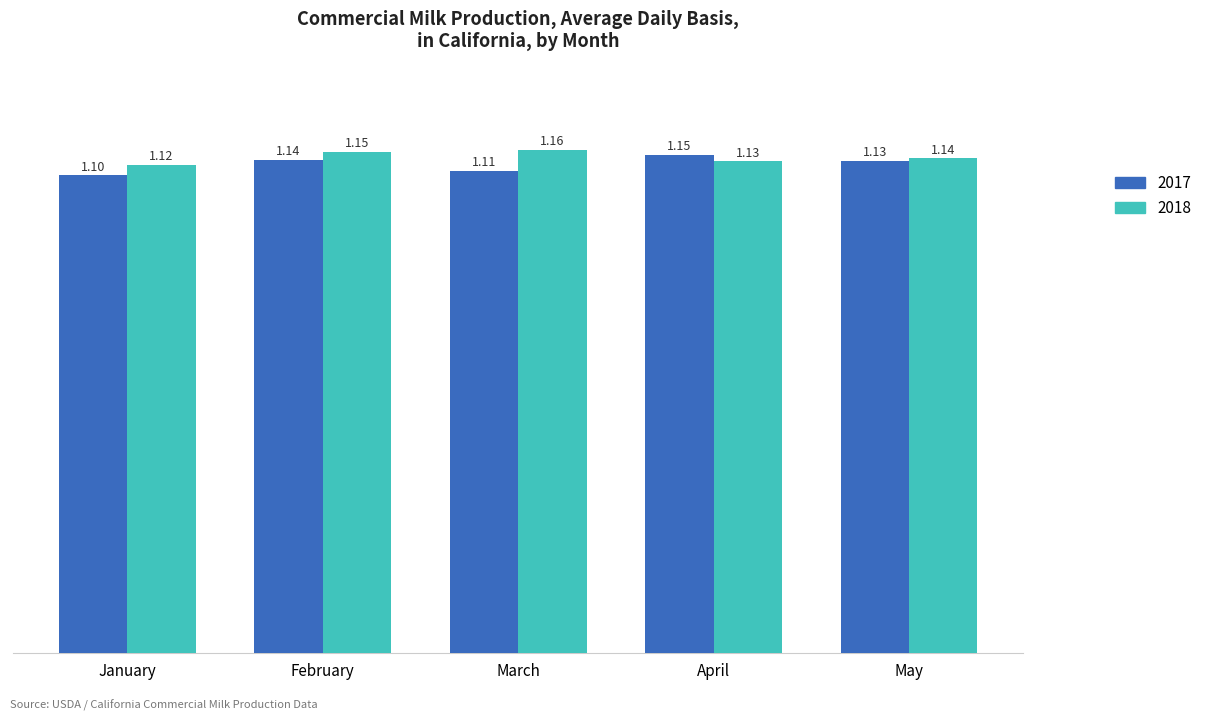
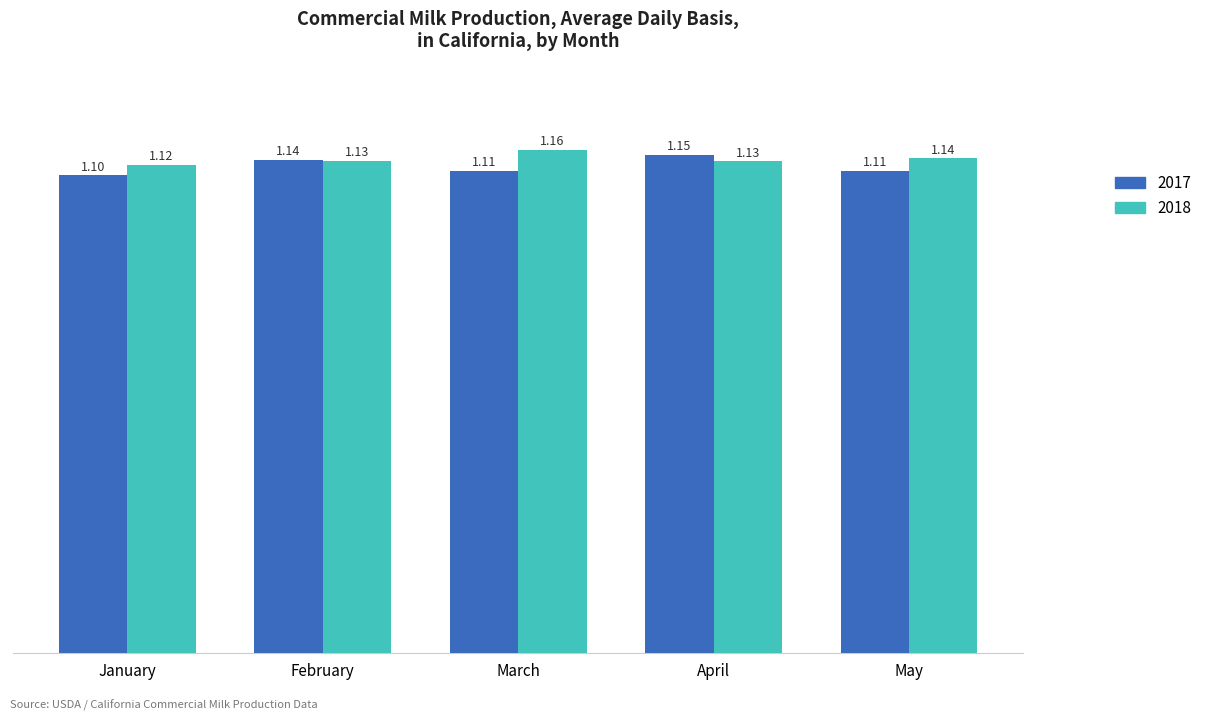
  {
    "2017": {
      "January": 1.10,
      "February": 1.14,
      "March": 1.11,
      "April": 1.15,
-     "May": 1.13
+     "May": 1.11
    },
    "2018": {
      "January": 1.12,
-     "February": 1.15,
+     "February": 1.13,
      "March": 1.16,
      "April": 1.13,
      "May": 1.14
    }
  }
